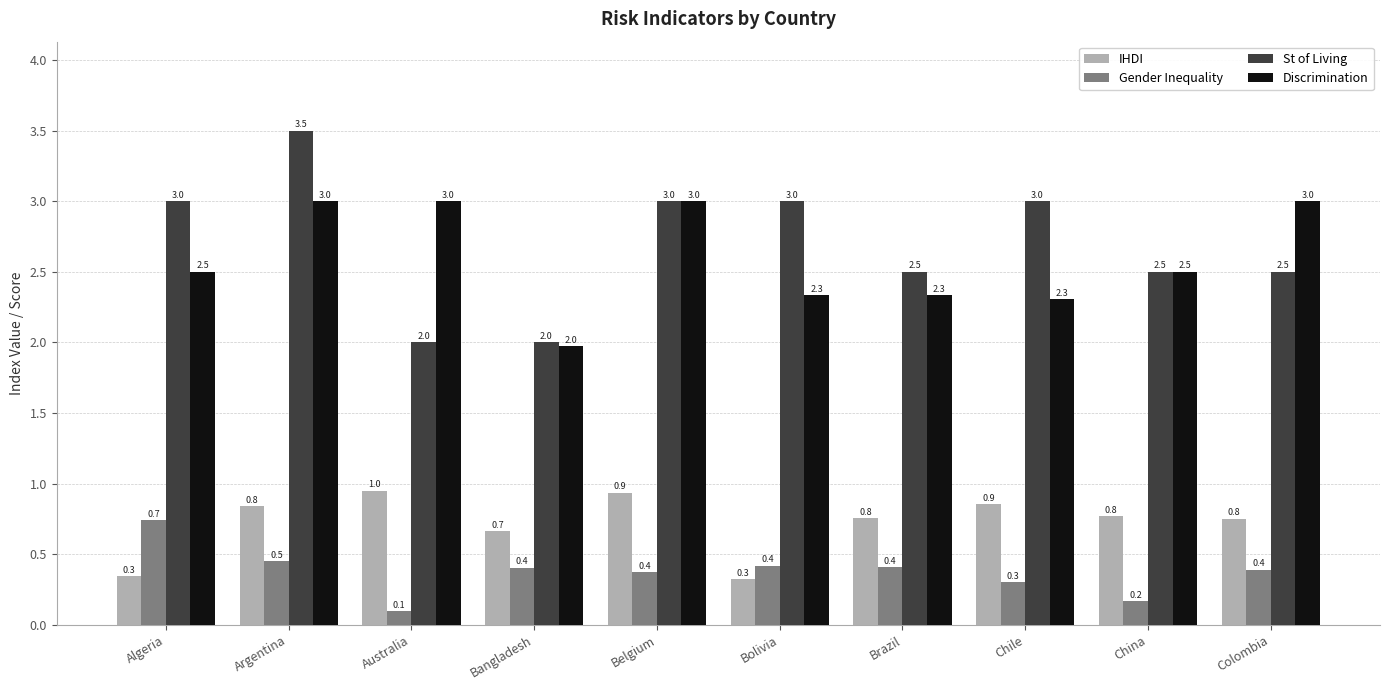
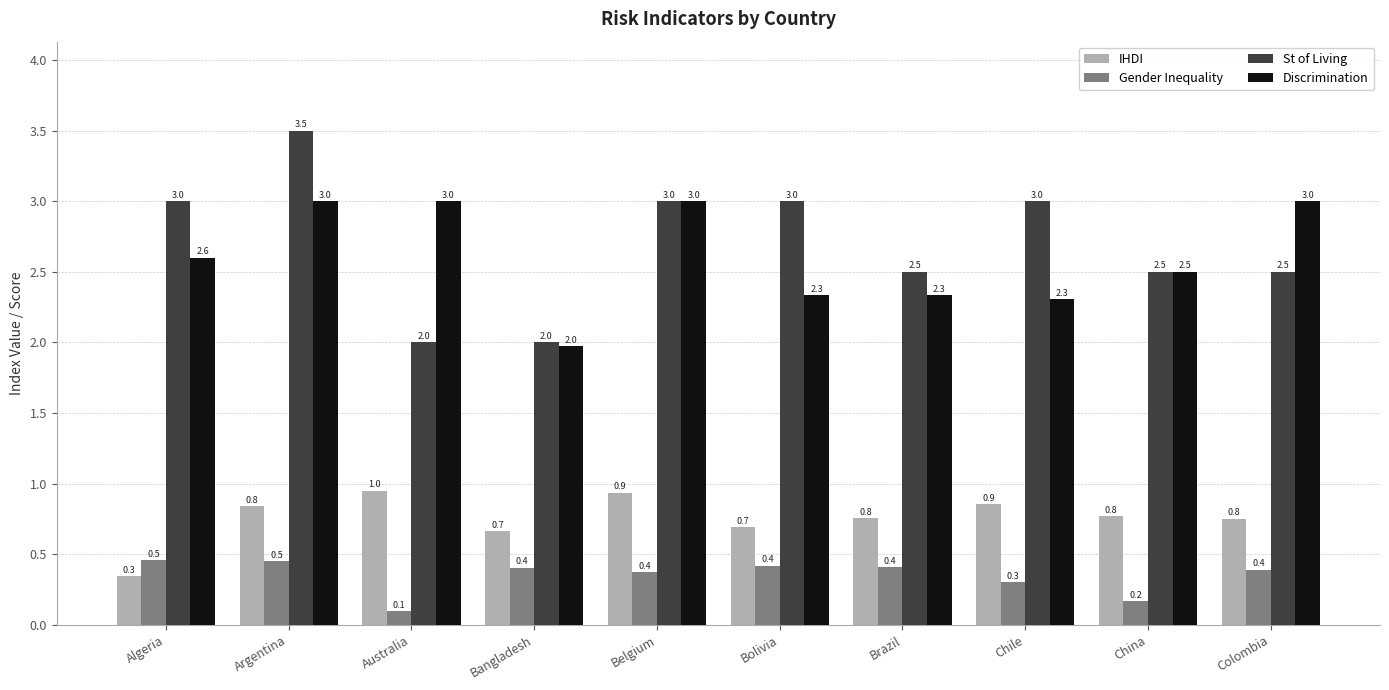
  {
    "IHDI": {
      "Algeria": 0.3,
      "Argentina": 0.8,
      "Australia": 1.0,
      "Bangladesh": 0.7,
      "Belgium": 0.9,
-     "Bolivia": 0.3,
+     "Bolivia": 0.7,
      "Brazil": 0.8,
      "Chile": 0.9,
      "China": 0.8,
      "Colombia": 0.8
    },
    "Gender Inequality": {
-     "Algeria": 0.7,
+     "Algeria": 0.5,
      "Argentina": 0.5,
      "Australia": 0.1,
      "Bangladesh": 0.4,
      "Belgium": 0.4,
      "Bolivia": 0.4,
      "Brazil": 0.4,
      "Chile": 0.3,
      "China": 0.2,
      "Colombia": 0.4
    },
    "St of Living": {
      "Algeria": 3.0,
      "Argentina": 3.5,
      "Australia": 2.0,
      "Bangladesh": 2.0,
      "Belgium": 3.0,
      "Bolivia": 3.0,
      "Brazil": 2.5,
      "Chile": 3.0,
      "China": 2.5,
      "Colombia": 2.5
    },
    "Discrimination": {
-     "Algeria": 2.5,
+     "Algeria": 2.6,
      "Argentina": 3.0,
      "Australia": 3.0,
      "Bangladesh": 2.0,
      "Belgium": 3.0,
      "Bolivia": 2.3,
      "Brazil": 2.3,
      "Chile": 2.3,
      "China": 2.5,
      "Colombia": 3.0
    }
  }
